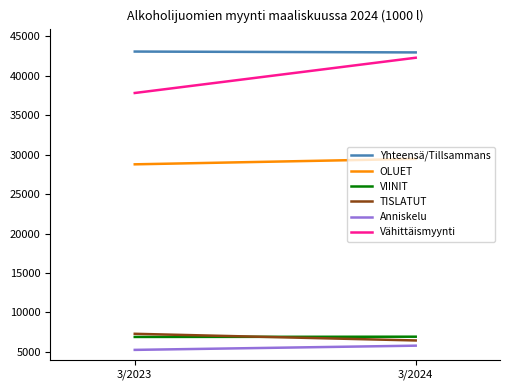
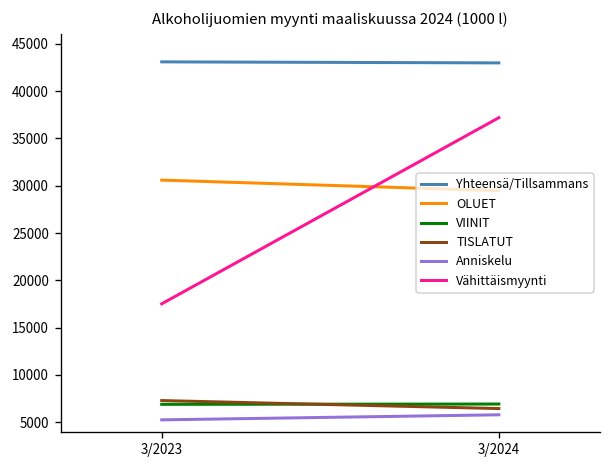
  {
    "Yhteensä/Tillsammans": {
      "3/2023": 43000,
      "3/2024": 43000
    },
    "OLUET": {
-     "3/2023": 29000
+     "3/2023": 31000
    },
    "VIINIT": {
      "3/2023": 7000,
      "3/2024": 7000
    },
    "TISLATUT": {
      "3/2023": 7000,
      "3/2024": 6000
    },
    "Anniskelu": {
      "3/2023": 5000,
      "3/2024": 6000
    },
    "Vähittäismyynti": {
-     "3/2023": 38000,
-     "3/2024": 42000
+     "3/2023": 18000,
+     "3/2024": 37000
    }
  }
